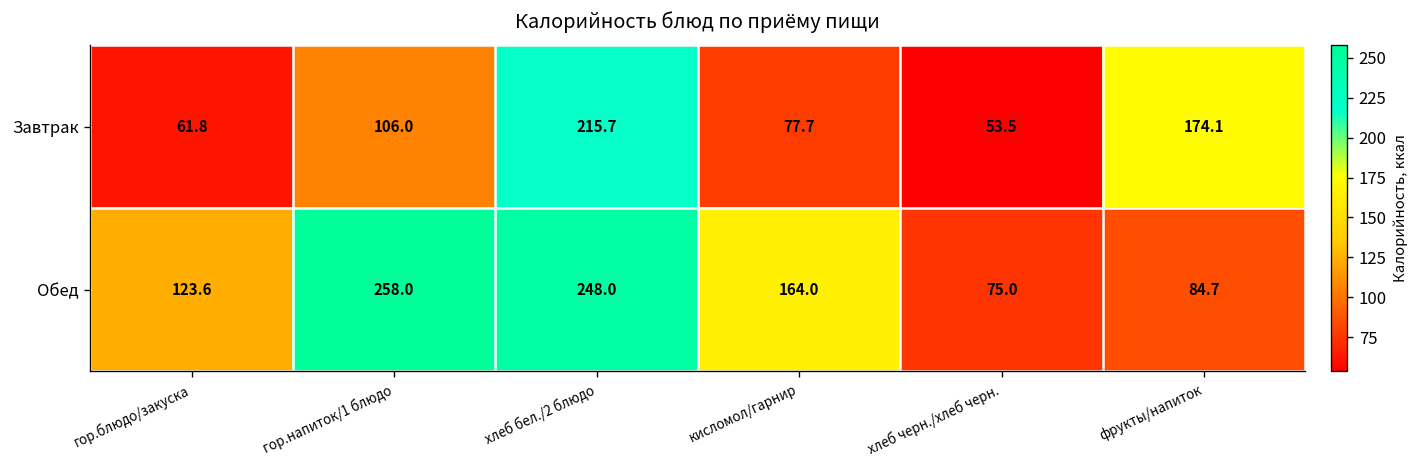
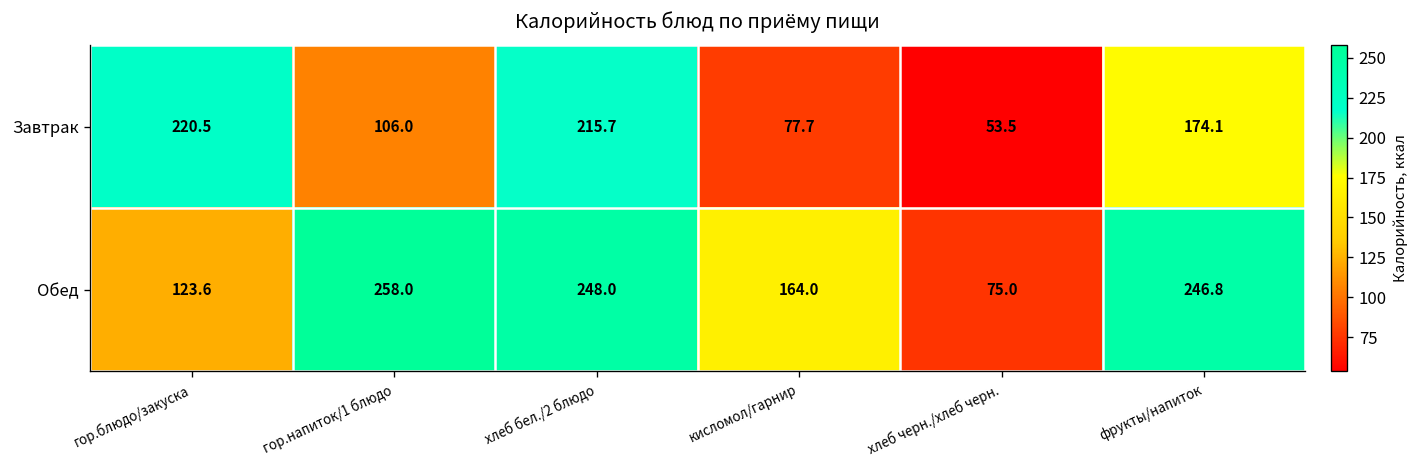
  {
    "Завтрак": {
-     "гор.блюдо/закуска": 61.8,
+     "гор.блюдо/закуска": 220.5,
      "гор.напиток/1 блюдо": 106.0,
      "хлеб бел./2 блюдо": 215.7,
      "кисломол/гарнир": 77.7,
      "хлеб черн./хлеб черн.": 53.5,
      "фрукты/напиток": 174.1
    },
    "Обед": {
      "гор.блюдо/закуска": 123.6,
      "гор.напиток/1 блюдо": 258.0,
      "хлеб бел./2 блюдо": 248.0,
      "кисломол/гарнир": 164.0,
      "хлеб черн./хлеб черн.": 75.0,
-     "фрукты/напиток": 84.7
+     "фрукты/напиток": 246.8
    }
  }
